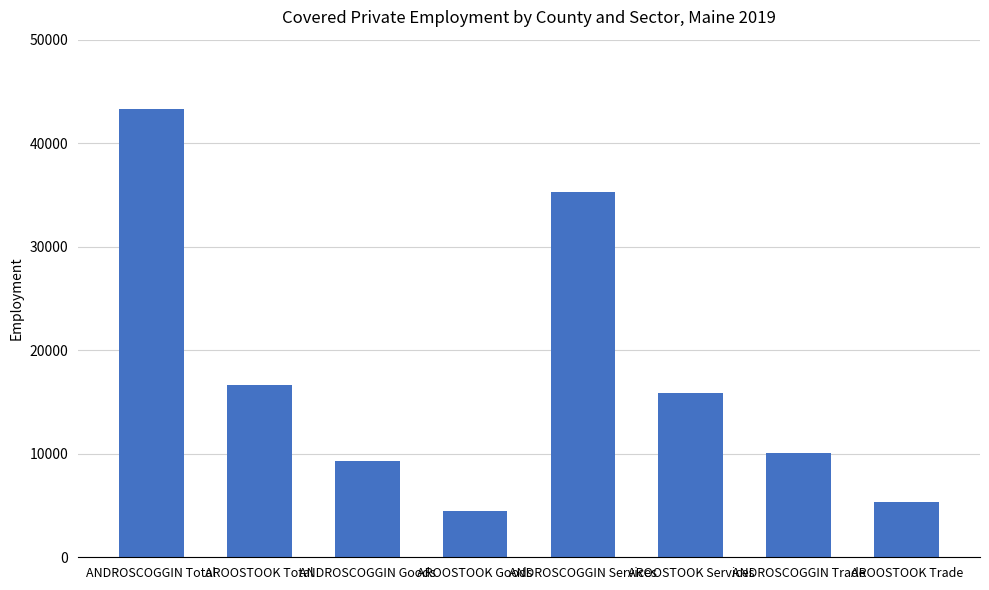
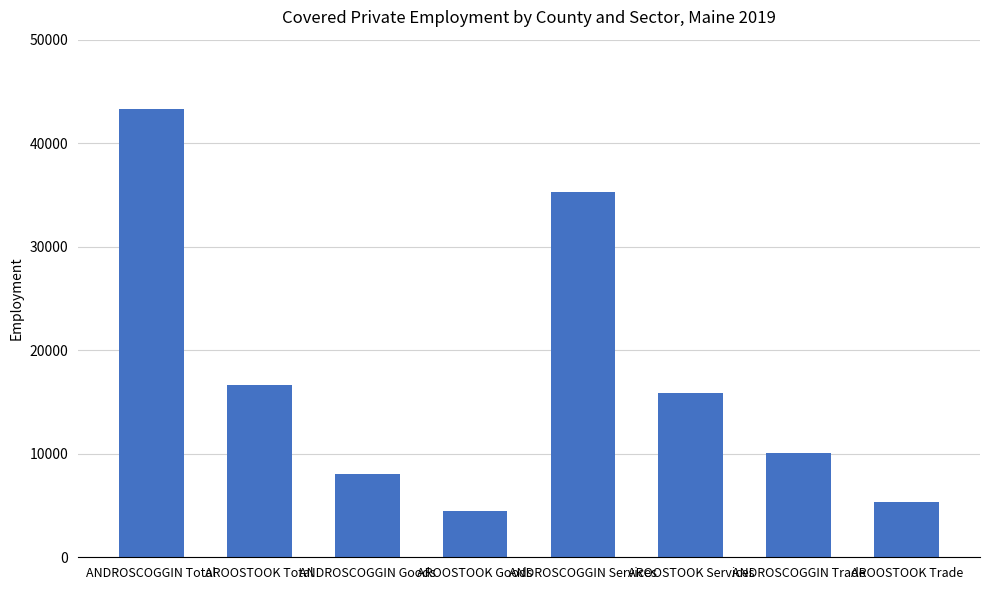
  {
    "ANDROSCOGGIN Total": 43300,
    "AROOSTOOK Total": 16600,
-   "ANDROSCOGGIN Goods": 9300,
+   "ANDROSCOGGIN Goods": 8000,
    "AROOSTOOK Trade": 5300
  }
